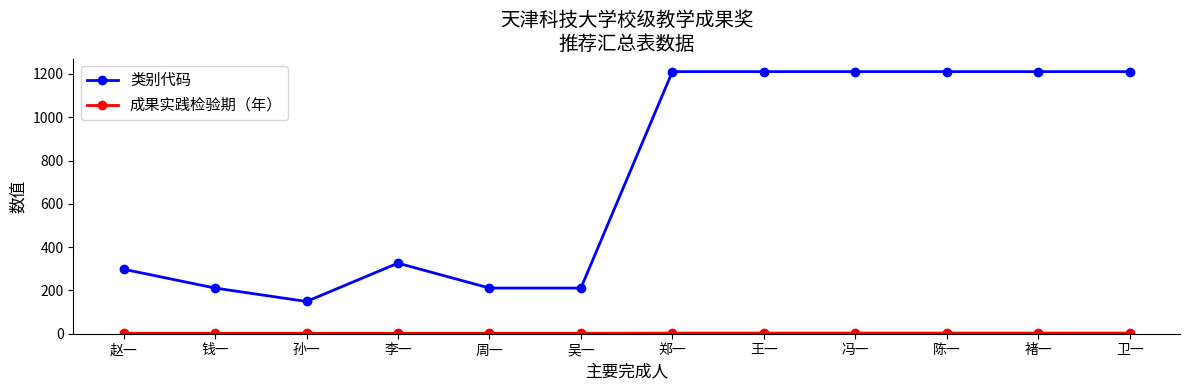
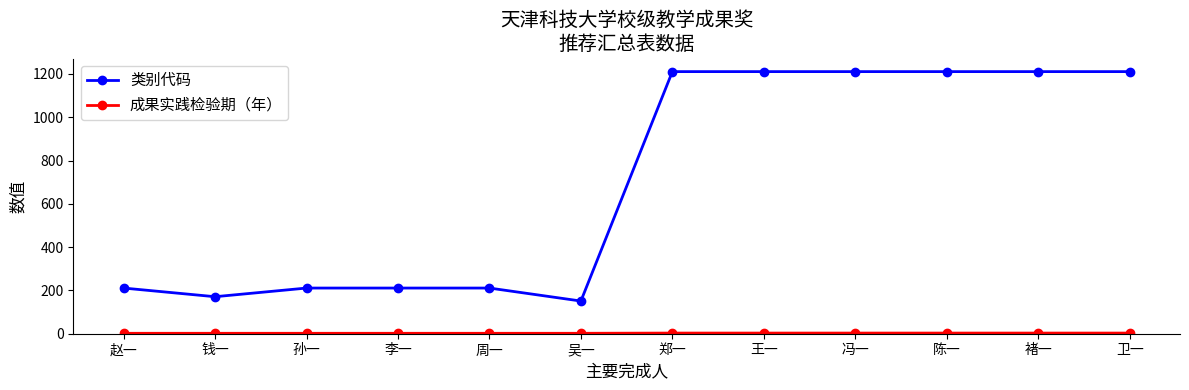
  {
    "类别代码": {
-     "赵一": 300,
-     "钱一": 210,
-     "孙一": 150,
-     "李一": 330,
+     "赵一": 210,
+     "钱一": 170,
+     "孙一": 210,
+     "李一": 210,
      "周一": 210,
-     "吴一": 210,
+     "吴一": 150,
      "郑一": 1210,
      "王一": 1210,
      "冯一": 1210,
      "陈一": 1210,
      "褚一": 1210,
      "卫一": 1210
    },
    "成果实践检验期（年）": {
      "赵一": 0,
      "钱一": 0,
      "孙一": 0,
      "李一": 0,
      "周一": 0,
      "吴一": 0,
      "郑一": 0,
      "王一": 0,
      "冯一": 0,
      "陈一": 0,
      "褚一": 0,
      "卫一": 0
    }
  }
